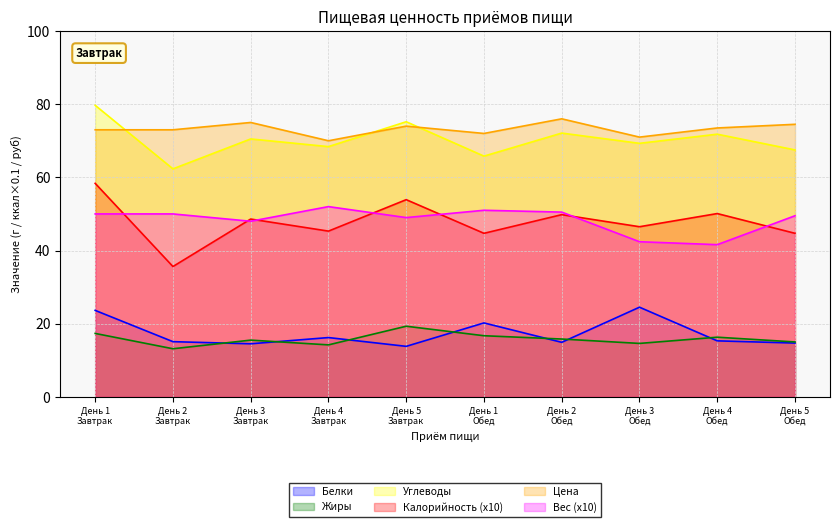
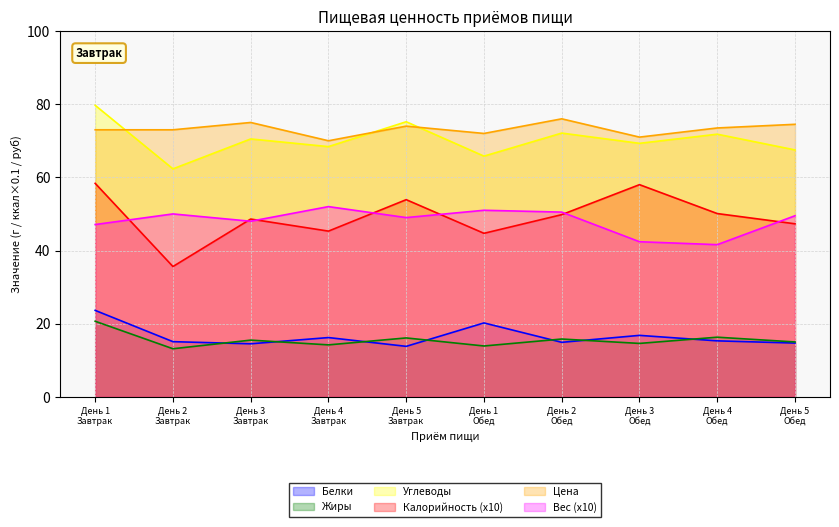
  {
    "Белки": {
      "День 1 Завтрак": 24,
      "День 2 Завтрак": 15,
      "День 3 Завтрак": 15,
      "День 4 Завтрак": 16,
      "День 5 Завтрак": 14,
      "День 1 Обед": 20,
      "День 2 Обед": 15,
-     "День 3 Обед": 25,
+     "День 3 Обед": 17,
      "День 4 Обед": 15
    },
    "Жиры": {
-     "День 1 Завтрак": 17,
+     "День 1 Завтрак": 21,
      "День 2 Завтрак": 13,
      "День 3 Завтрак": 16,
      "День 4 Завтрак": 14,
-     "День 5 Завтрак": 19,
-     "День 1 Обед": 17,
+     "День 5 Завтрак": 16,
+     "День 1 Обед": 14,
      "День 2 Обед": 16,
      "День 3 Обед": 15,
      "День 4 Обед": 16
    },
    "Калорийность (x10)": {
      "День 1 Завтрак": 58,
      "День 2 Завтрак": 36,
      "День 4 Завтрак": 45,
      "День 5 Завтрак": 54,
      "День 1 Обед": 45,
      "День 2 Обед": 50,
-     "День 3 Обед": 47,
+     "День 3 Обед": 58,
      "День 4 Обед": 50,
-     "День 5 Обед": 45
+     "День 5 Обед": 47
    },
    "Вес (x10)": {
-     "День 1 Завтрак": 50,
+     "День 1 Завтрак": 47,
      "День 2 Завтрак": 50,
      "День 4 Завтрак": 52,
      "День 5 Завтрак": 49,
      "День 1 Обед": 51,
      "День 2 Обед": 51,
      "День 3 Обед": 42,
      "День 4 Обед": 42,
      "День 5 Обед": 50
    }
  }
